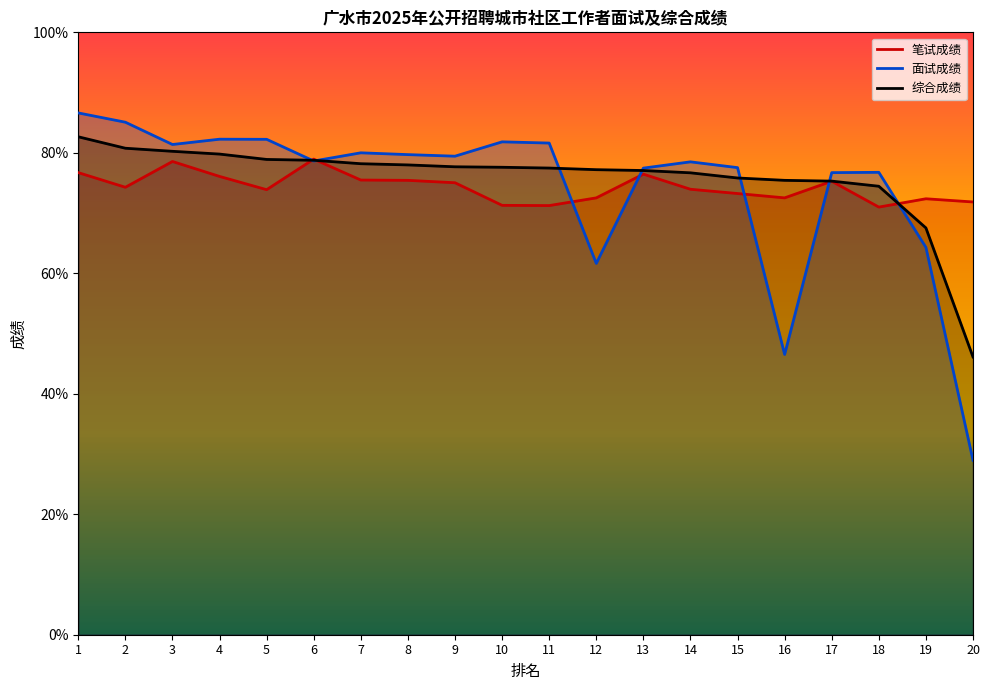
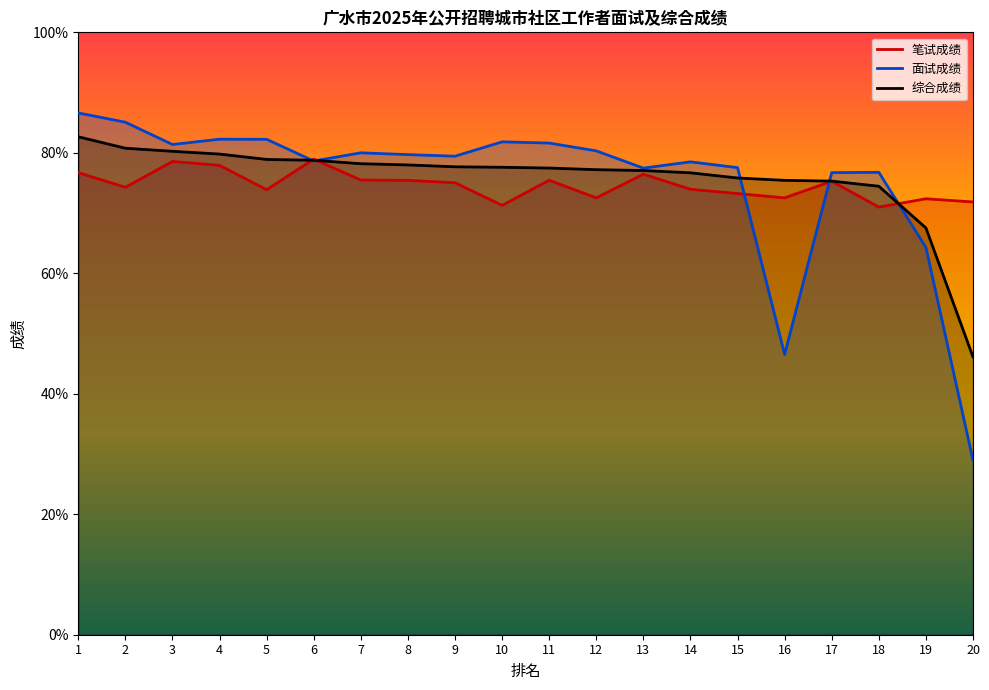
  {
    "笔试成绩": {
      "1": "77%",
      "2": "74%",
      "3": "79%",
-     "4": "76%",
+     "4": "78%",
      "5": "74%",
      "7": "75%",
      "8": "75%",
      "9": "75%",
      "10": "71%",
-     "11": "71%",
+     "11": "75%",
      "12": "73%",
      "13": "76%",
      "14": "74%",
      "15": "73%",
      "16": "73%",
      "18": "71%",
      "19": "72%",
      "20": "72%"
    },
    "面试成绩": {
      "1": "87%",
      "2": "85%",
      "3": "81%",
      "4": "82%",
      "5": "82%",
      "7": "80%",
      "8": "80%",
      "9": "79%",
      "10": "82%",
      "11": "82%",
-     "12": "62%",
+     "12": "80%",
      "14": "79%",
      "15": "78%",
      "16": "47%",
      "17": "77%",
      "18": "77%",
      "19": "64%",
      "20": "29%"
    },
    "综合成绩": {
      "1": "83%",
      "2": "81%",
      "3": "80%",
      "4": "80%",
      "5": "79%",
      "7": "78%",
      "8": "78%",
      "9": "78%",
      "10": "78%",
      "11": "77%",
      "12": "77%",
      "14": "77%",
      "15": "76%",
      "16": "75%",
      "18": "74%",
      "19": "68%",
      "20": "46%"
    }
  }
